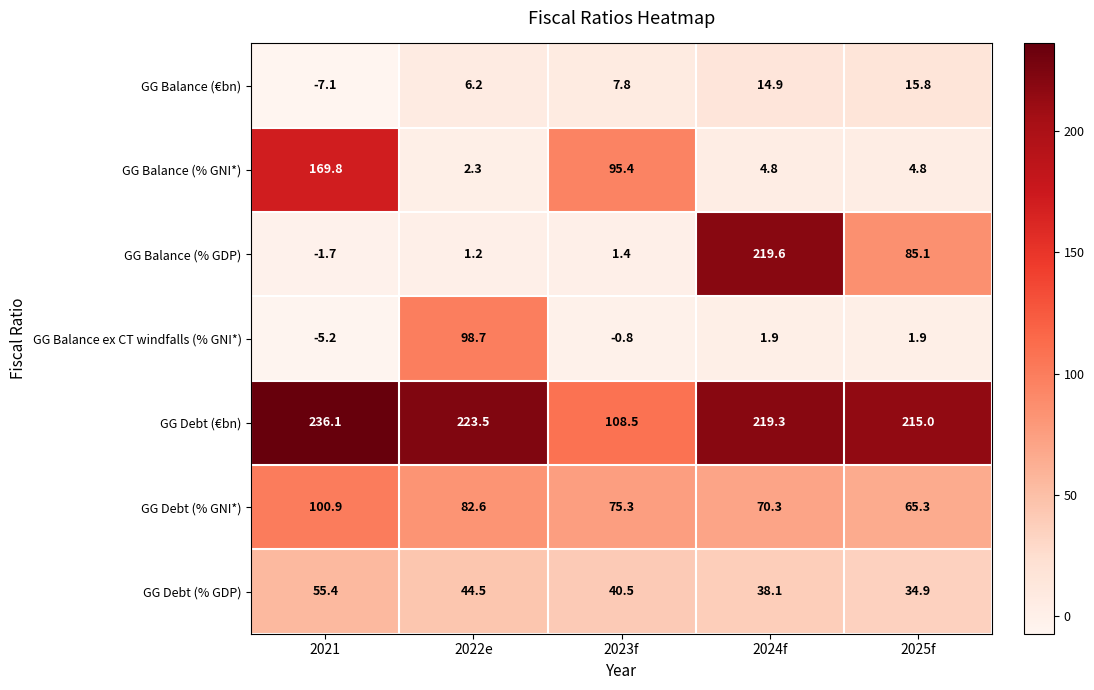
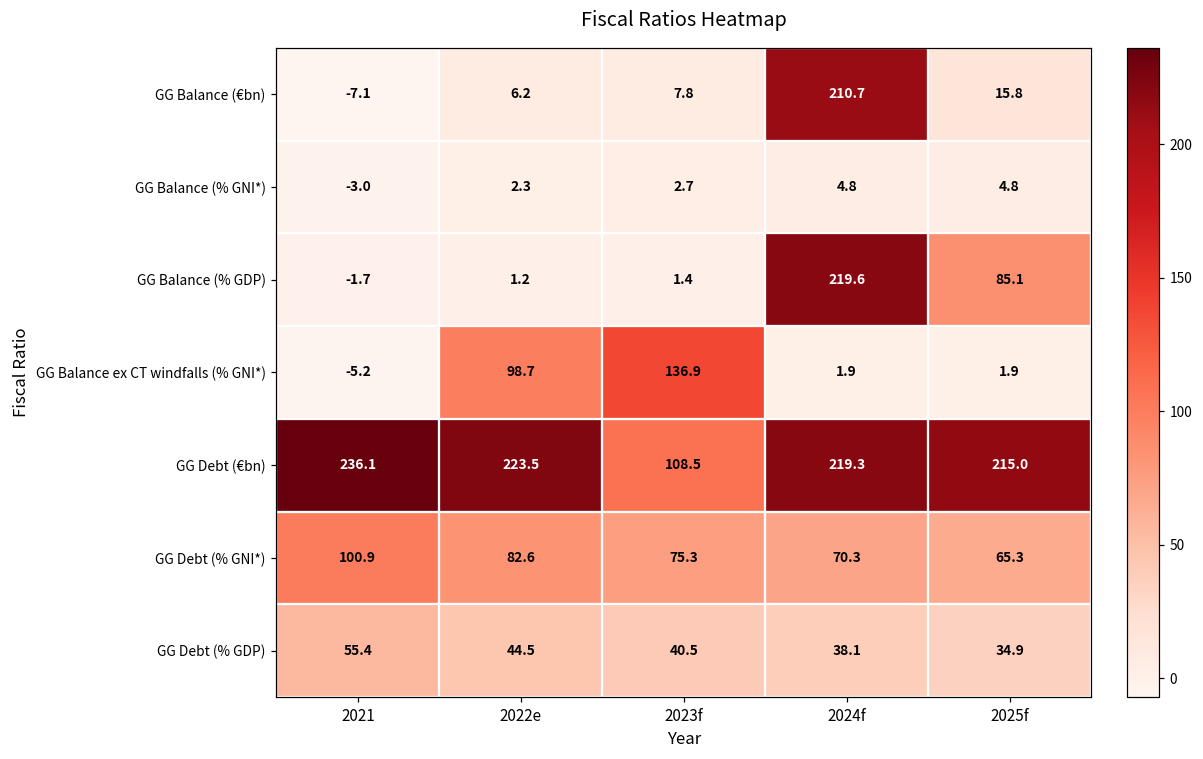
  {
    "GG Balance (€bn)": {
      "2021": -7.1,
      "2022e": 6.2,
      "2023f": 7.8,
-     "2024f": 14.9,
+     "2024f": 210.7,
      "2025f": 15.8
    },
    "GG Balance (% GNI*)": {
-     "2021": 169.8,
+     "2021": -3.0,
      "2022e": 2.3,
-     "2023f": 95.4,
+     "2023f": 2.7,
      "2024f": 4.8,
      "2025f": 4.8
    },
    "GG Balance (% GDP)": {
      "2021": -1.7,
      "2022e": 1.2,
      "2023f": 1.4,
      "2024f": 219.6,
      "2025f": 85.1
    },
    "GG Balance ex CT windfalls (% GNI*)": {
      "2021": -5.2,
      "2022e": 98.7,
-     "2023f": -0.8,
+     "2023f": 136.9,
      "2024f": 1.9,
      "2025f": 1.9
    },
    "GG Debt (€bn)": {
      "2021": 236.1,
      "2022e": 223.5,
      "2023f": 108.5,
      "2024f": 219.3,
      "2025f": 215.0
    },
    "GG Debt (% GNI*)": {
      "2021": 100.9,
      "2022e": 82.6,
      "2023f": 75.3,
      "2024f": 70.3,
      "2025f": 65.3
    },
    "GG Debt (% GDP)": {
      "2021": 55.4,
      "2022e": 44.5,
      "2023f": 40.5,
      "2024f": 38.1,
      "2025f": 34.9
    }
  }
